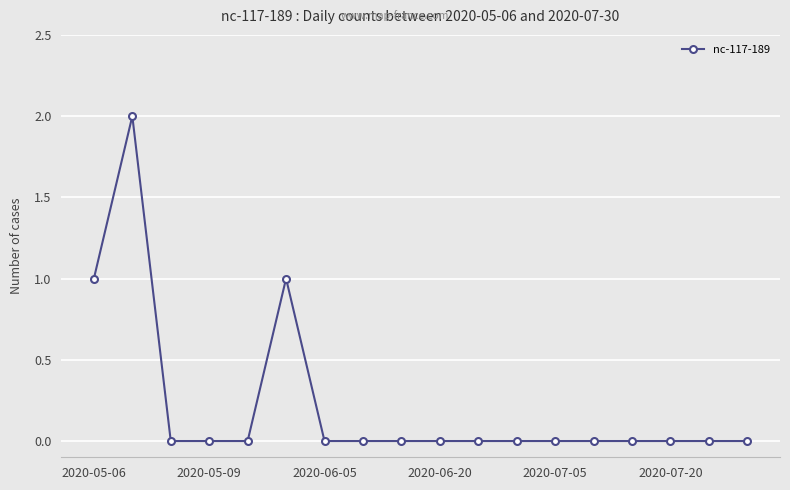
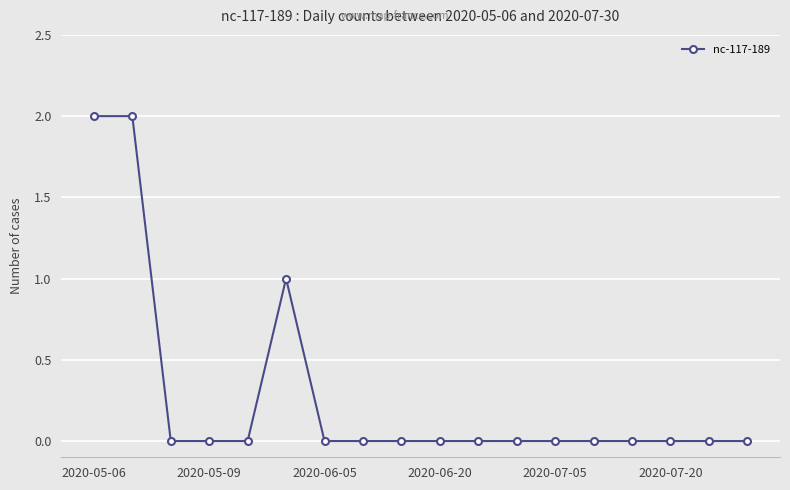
  {
-   "2020-05-06": 1,
+   "2020-05-06": 2,
    "2020-05-09": 0,
    "2020-06-05": 0,
    "2020-06-20": 0,
    "2020-07-05": 0,
    "2020-07-20": 0
  }
